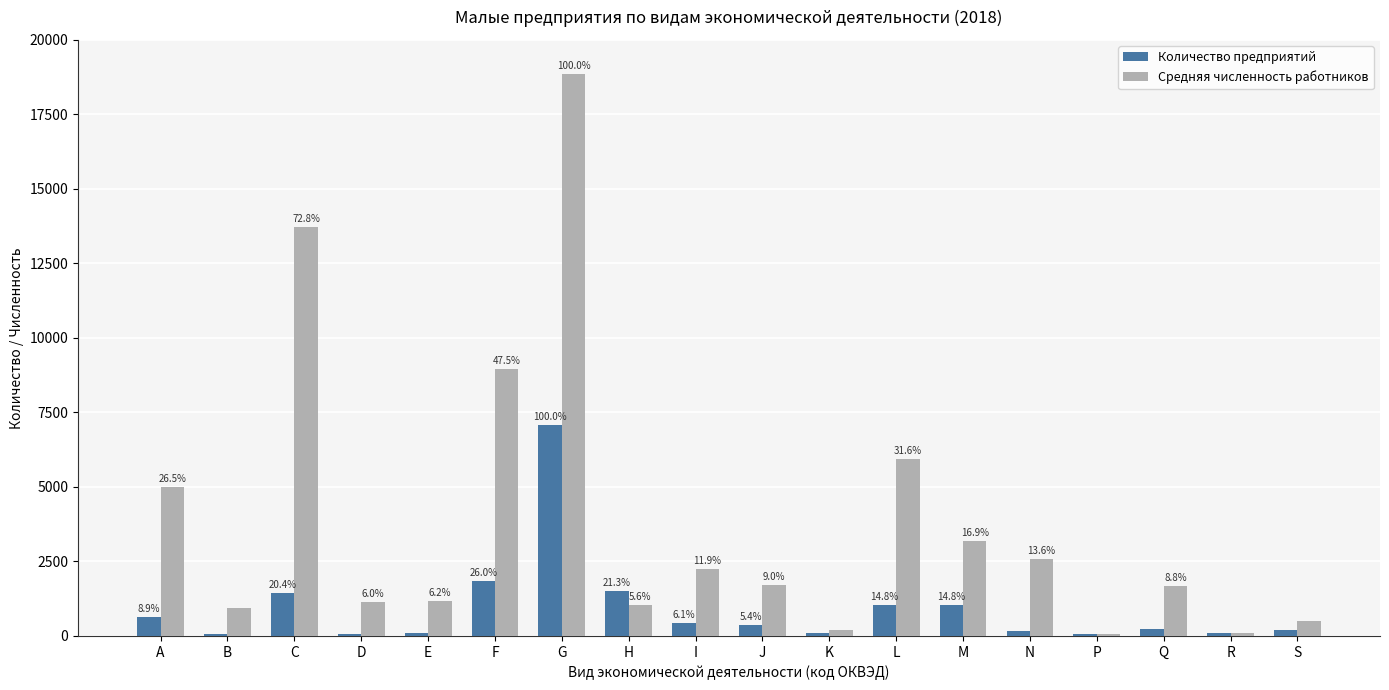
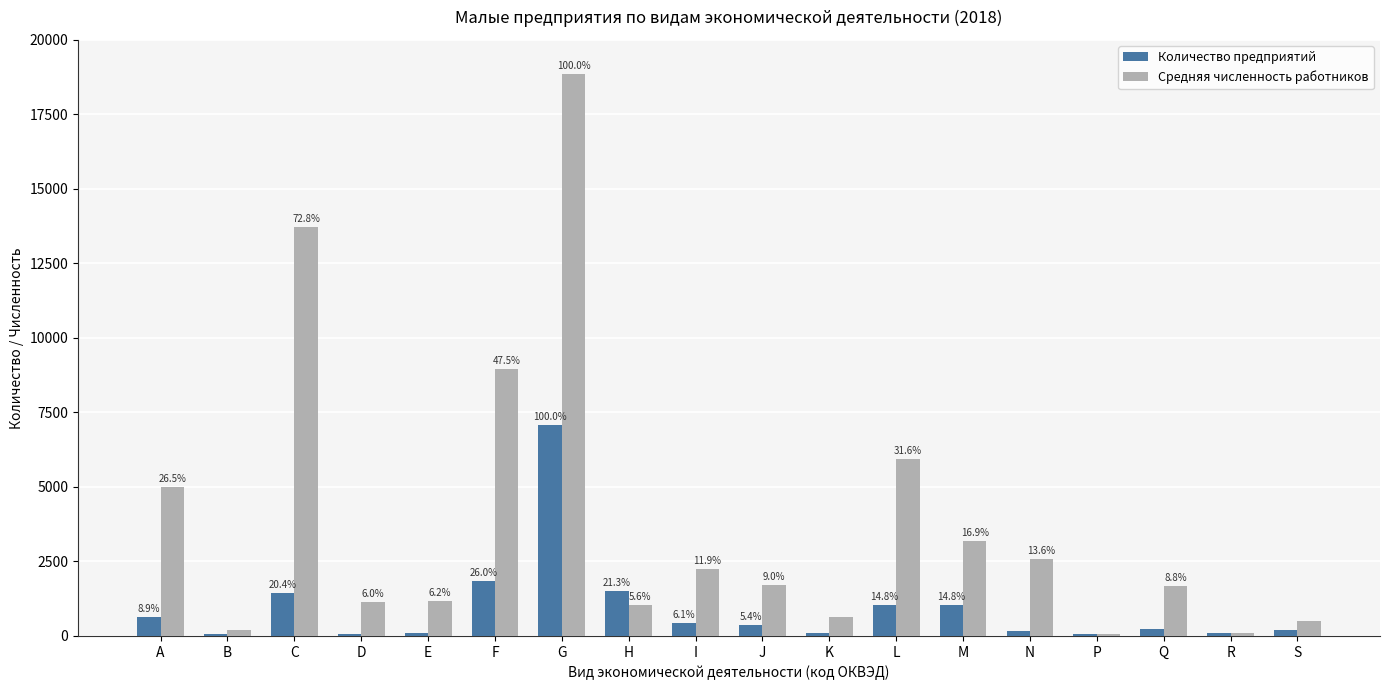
  {
    "Количество предприятий": {
      "E": 100,
      "K": 100,
      "N": 200,
      "Q": 200,
      "R": 100,
      "S": 200
    },
    "Средняя численность работников": {
-     "B": 900,
-     "K": 200,
+     "B": 200,
+     "K": 700,
      "R": 100,
      "S": 500
    }
  }
